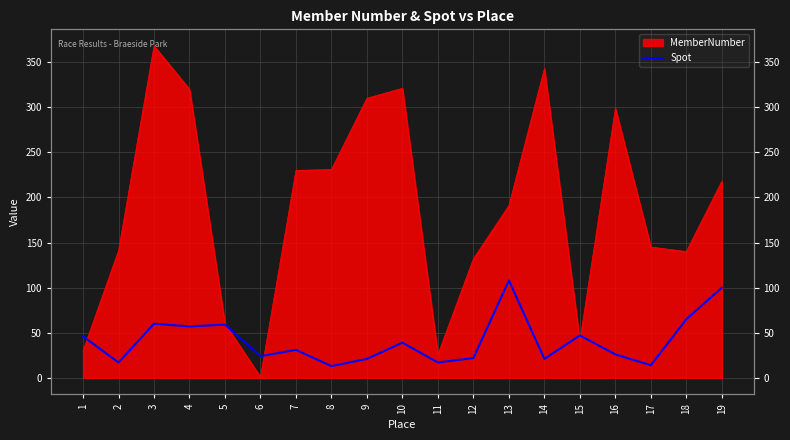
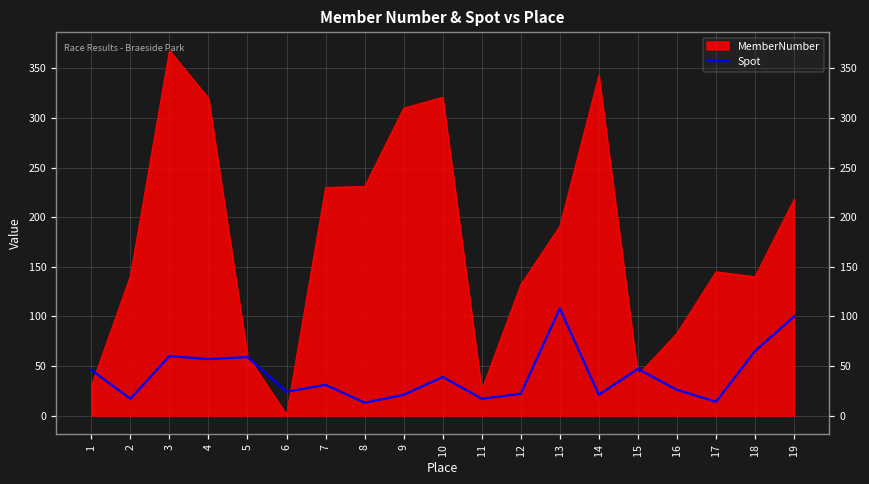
  {
    "MemberNumber": {
      "1": 30,
      "2": 140,
      "3": 370,
      "4": 320,
      "6": 0,
      "7": 230,
      "8": 230,
      "9": 310,
      "10": 320,
      "11": 30,
      "12": 130,
      "13": 190,
      "14": 340,
      "15": 40,
-     "16": 300,
+     "16": 80,
      "17": 150,
      "18": 140,
      "19": 220
    },
    "Spot": {
      "1": 50,
      "2": 20,
      "3": 60,
      "4": 60,
      "6": 20,
      "7": 30,
      "8": 10,
      "9": 20,
      "10": 40,
      "11": 20,
      "12": 20,
      "13": 110,
      "14": 20,
      "15": 50,
      "16": 30,
      "17": 10,
      "18": 70,
      "19": 100
    }
  }
